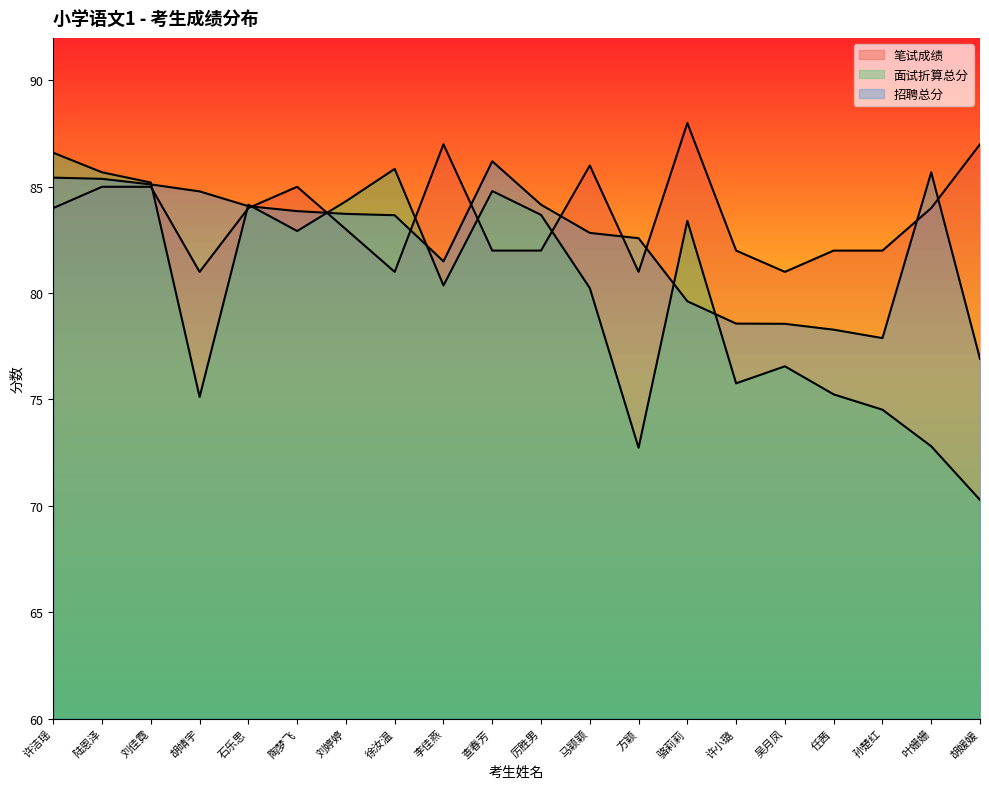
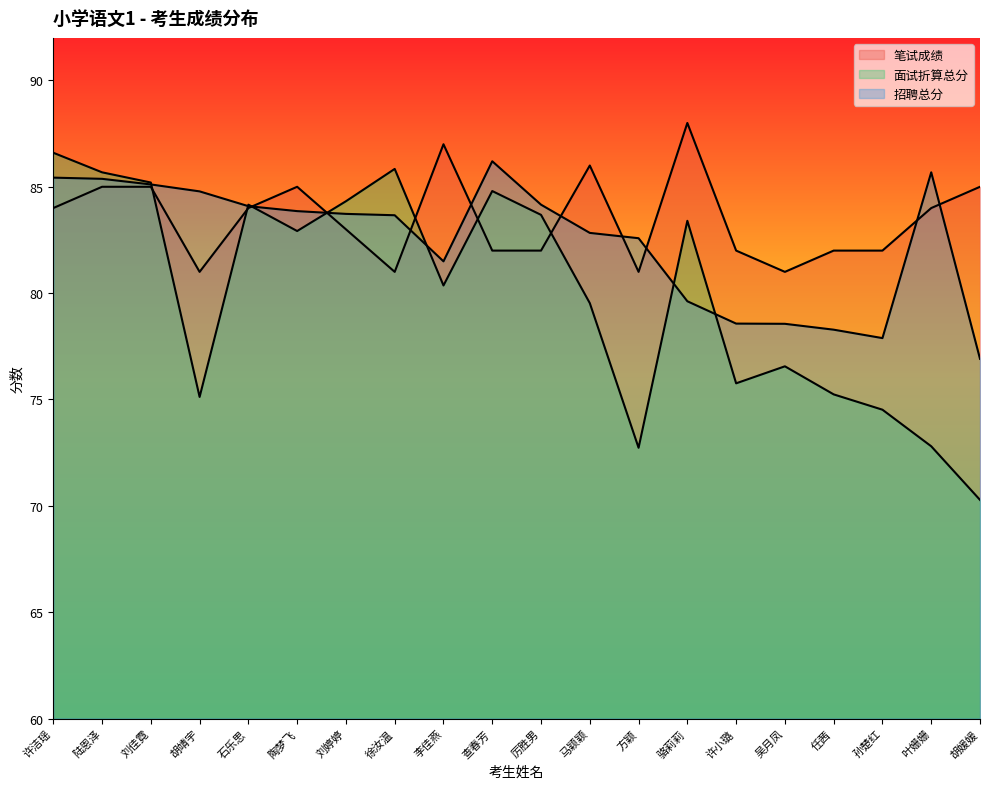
  {
    "笔试成绩": {
      "许洁瑶": 84,
      "陆恩泽": 85,
      "胡靖宇": 81,
      "陶梦飞": 85,
      "刘婷婷": 83,
      "徐汝温": 81,
      "李佳燕": 87,
      "查春芳": 82,
      "厉胜男": 82,
      "马颖颖": 86,
      "方颖": 81,
      "骆莉莉": 88,
      "许小璐": 82,
      "吴月凤": 81,
      "任茜": 82,
      "孙楚红": 82,
      "叶姗姗": 84,
-     "胡媛媛": 87
+     "胡媛媛": 85
    },
    "面试折算总分": {
      "许洁瑶": 86.6,
      "陆恩泽": 85.7,
      "胡靖宇": 75.1,
      "陶梦飞": 82.9,
      "刘婷婷": 84.3,
      "徐汝温": 85.8,
      "李佳燕": 80.4,
      "查春芳": 84.8,
      "厉胜男": 83.7,
-     "马颖颖": 80.2,
+     "马颖颖": 79.5,
      "方颖": 72.7,
      "骆莉莉": 83.4,
      "许小璐": 75.8,
      "吴月凤": 76.6,
      "任茜": 75.2,
      "孙楚红": 74.5,
      "叶姗姗": 72.8,
      "胡媛媛": 70.3
    },
    "招聘总分": {
      "许洁瑶": 85.4,
      "陆恩泽": 85.4,
      "胡靖宇": 84.8,
      "陶梦飞": 83.9,
      "刘婷婷": 83.7,
      "徐汝温": 83.7,
      "李佳燕": 81.5,
      "查春芳": 86.2,
      "厉胜男": 84.2,
      "马颖颖": 82.8,
      "方颖": 82.6,
      "骆莉莉": 79.6,
      "许小璐": 78.6,
      "吴月凤": 78.6,
      "任茜": 78.3,
      "孙楚红": 77.9,
      "叶姗姗": 85.7,
      "胡媛媛": 76.9
    }
  }
